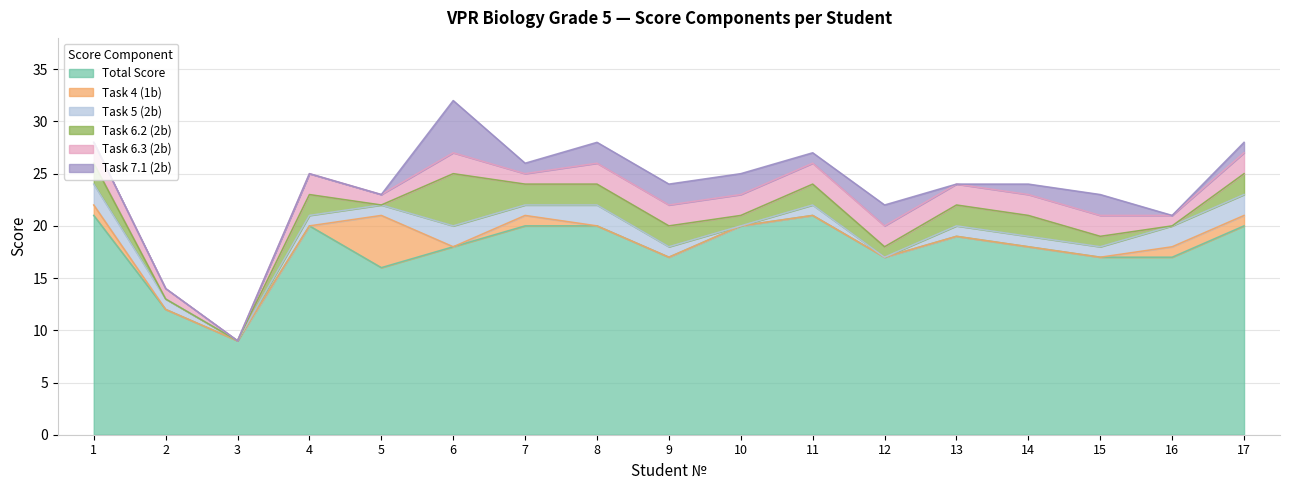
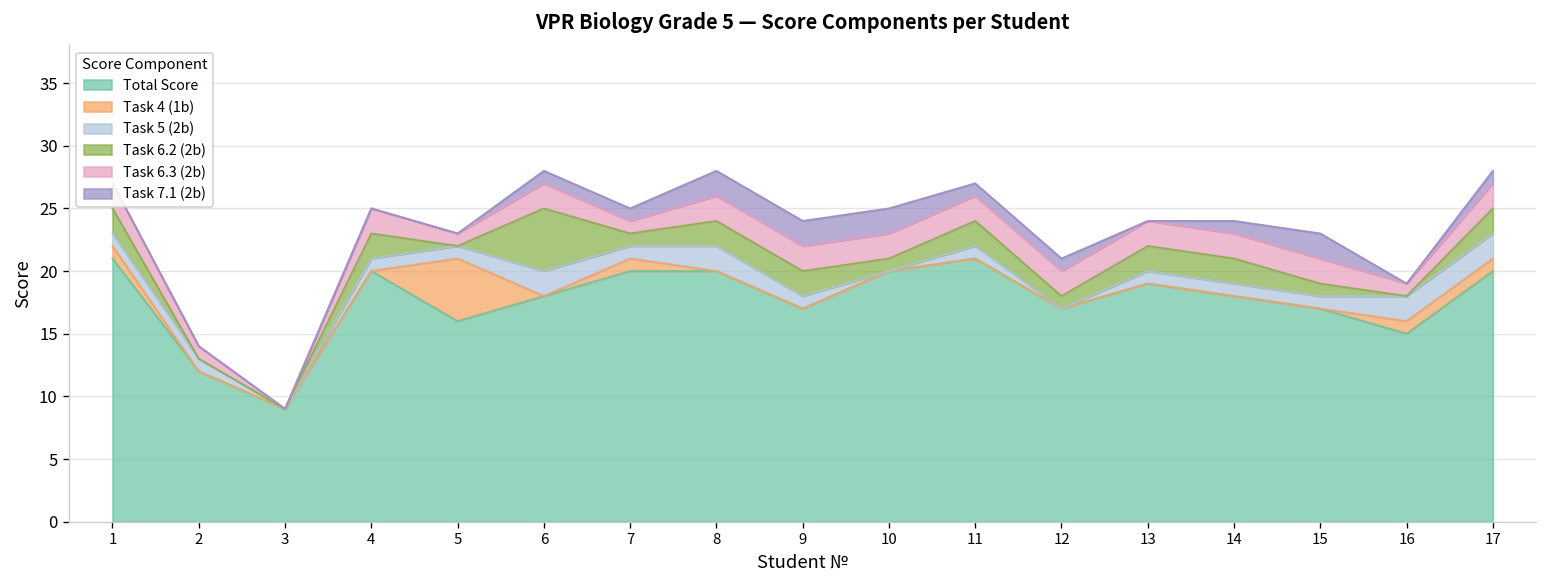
  {
    "Total Score": {
      "1": 21,
      "5": 16,
      "7": 20,
-     "16": 17,
+     "16": 15,
      "17": 20
    },
    "Task 4 (1b)": {
      "1": 1,
      "5": 5,
      "7": 1,
      "16": 1,
      "17": 1
    },
    "Task 5 (2b)": {
-     "1": 2,
+     "1": 1,
      "4": 1,
      "6": 2,
      "7": 1,
      "8": 2,
      "9": 1,
      "11": 1,
      "13": 1,
      "14": 1,
      "15": 1,
      "17": 2
    },
    "Task 6.2 (2b)": {
      "4": 2,
      "6": 5,
-     "7": 2,
+     "7": 1,
      "8": 2,
      "9": 2,
      "10": 1,
      "11": 2,
      "12": 1,
      "13": 2,
      "14": 2,
      "15": 1,
      "17": 2
    },
    "Task 6.3 (2b)": {
      "6": 2,
      "7": 1,
      "8": 2,
      "9": 2,
      "10": 2,
      "11": 2,
      "12": 2,
      "14": 2,
      "15": 2,
      "17": 2
    },
    "Task 7.1 (2b)": {
-     "6": 5,
+     "6": 1,
      "7": 1,
      "8": 2,
      "9": 2,
      "10": 2,
      "11": 1,
-     "12": 2,
+     "12": 1,
      "14": 1,
      "15": 2,
      "17": 1
    }
  }
